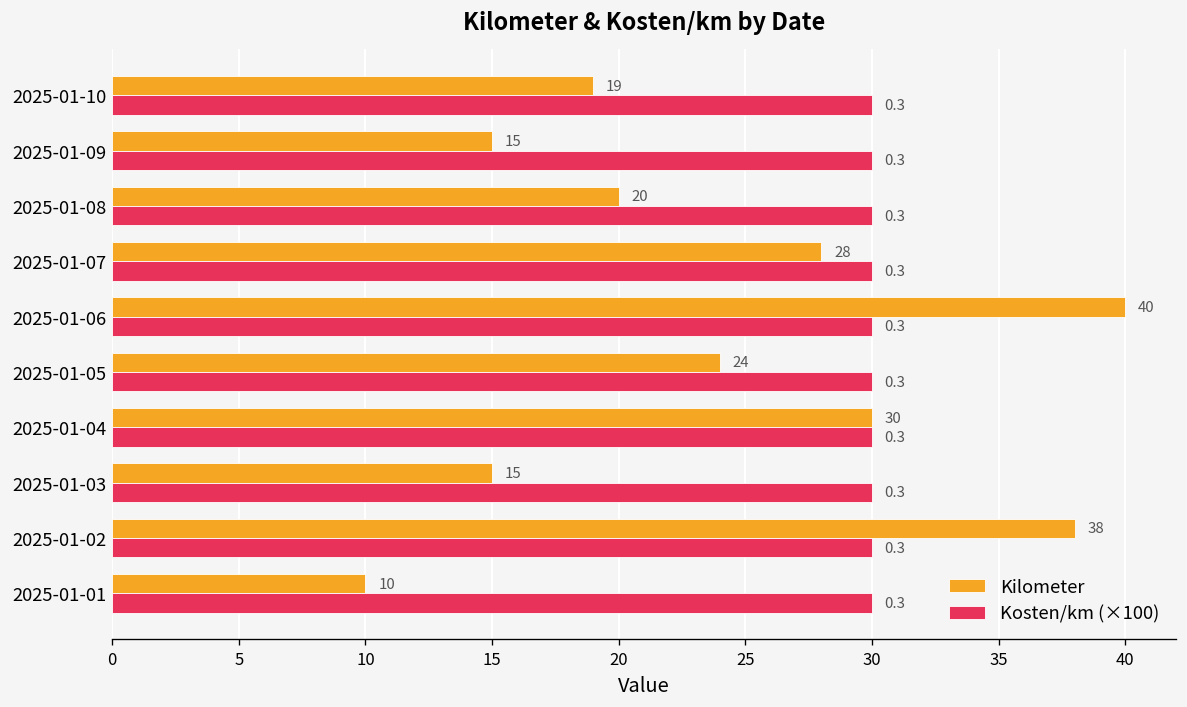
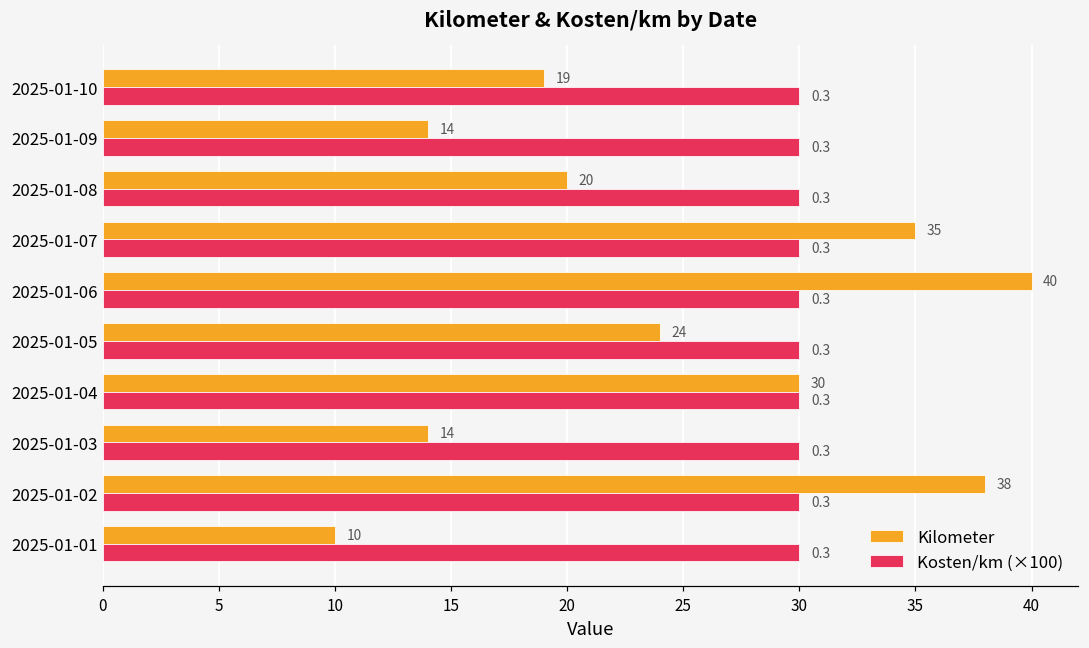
  {
    "Kilometer": {
      "2025-01-10": 19,
-     "2025-01-09": 15,
+     "2025-01-09": 14,
      "2025-01-08": 20,
-     "2025-01-07": 28,
+     "2025-01-07": 35,
      "2025-01-06": 40,
      "2025-01-05": 24,
      "2025-01-04": 30,
-     "2025-01-03": 15,
+     "2025-01-03": 14,
      "2025-01-02": 38,
      "2025-01-01": 10
    }
  }
